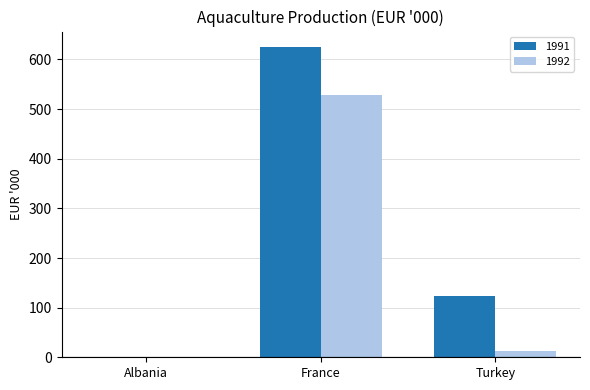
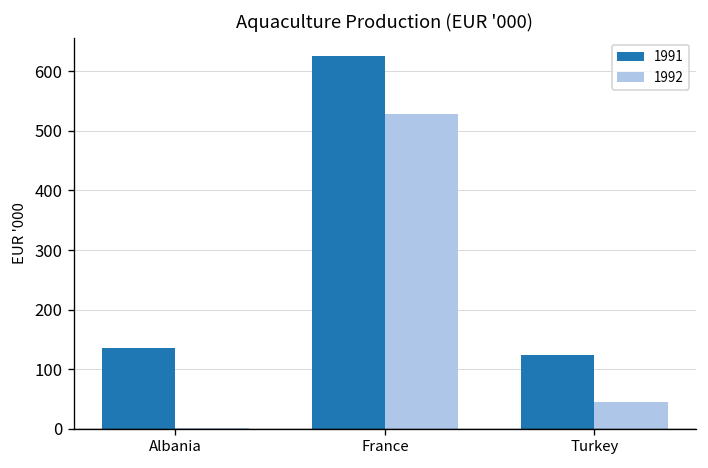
  {
    "1991": {
-     "Albania": 0,
+     "Albania": 130,
      "France": 630,
      "Turkey": 120
    },
    "1992": {
      "France": 530,
-     "Turkey": 10
+     "Turkey": 50
    }
  }
